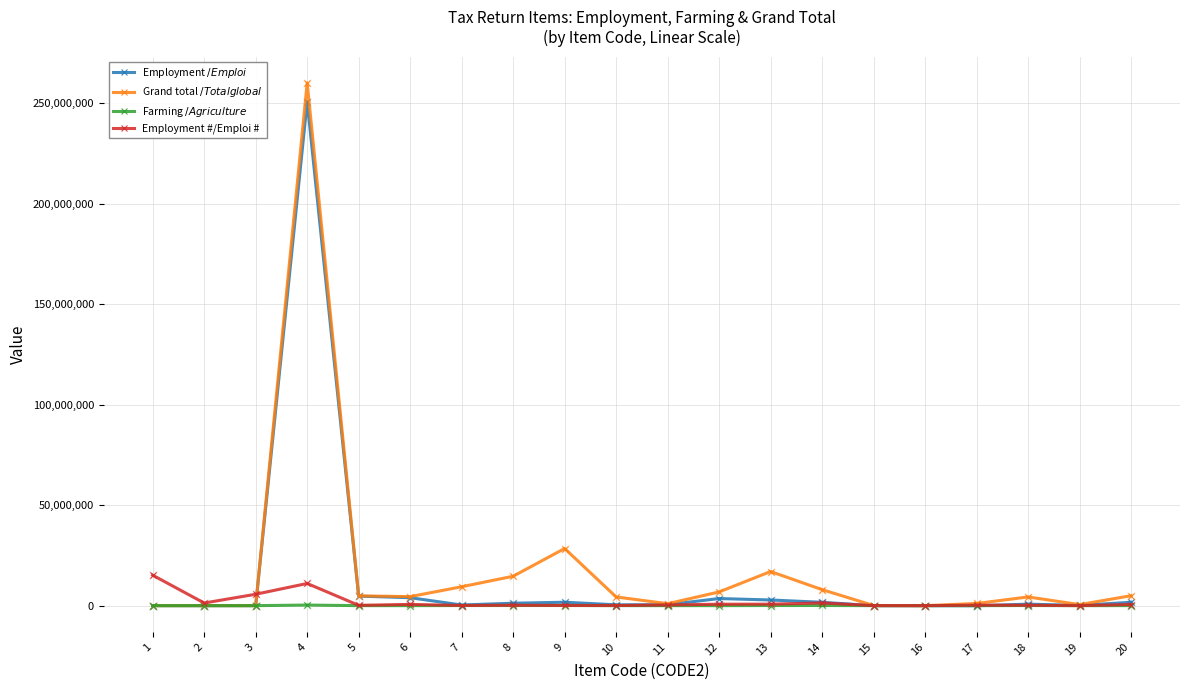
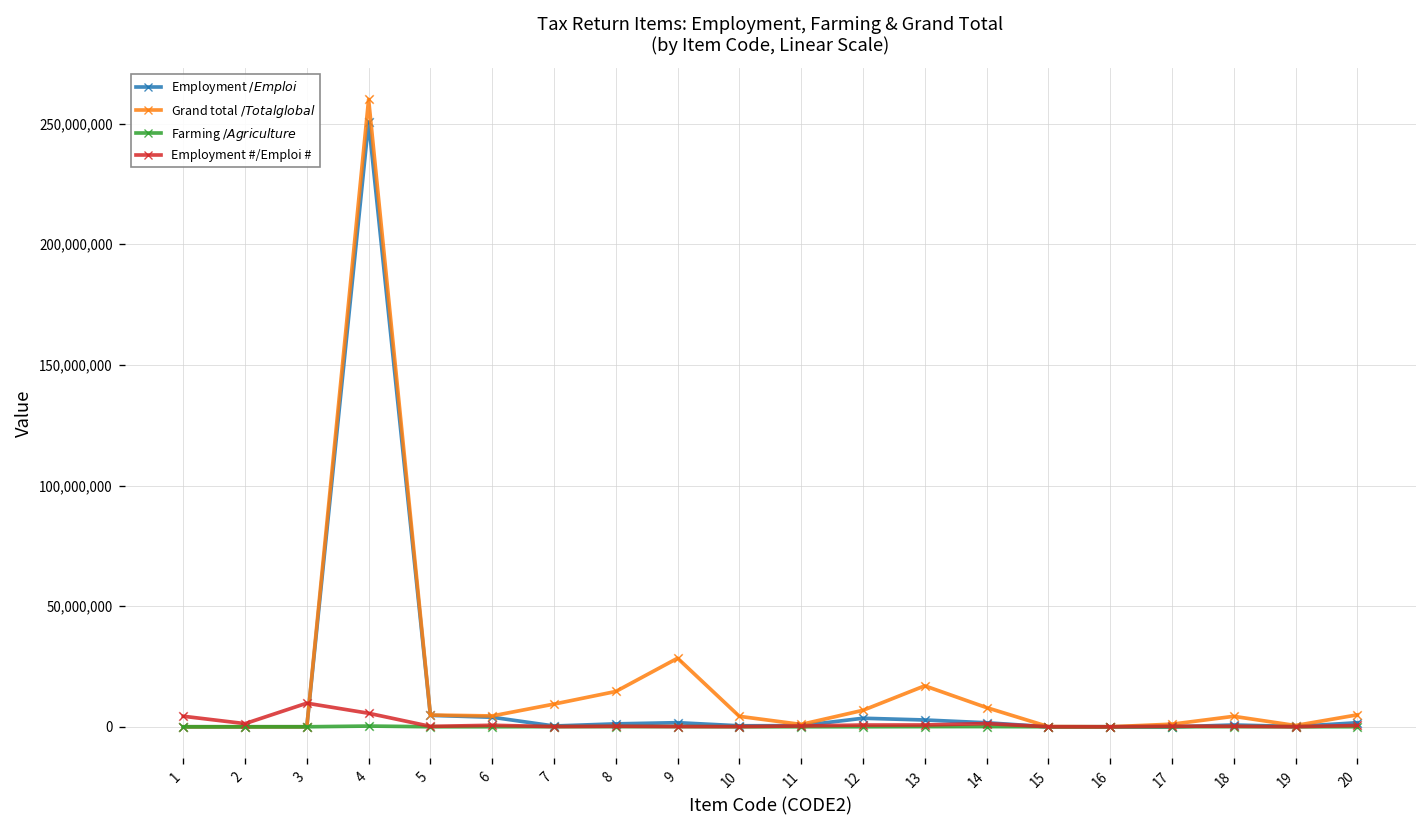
  {
    "Employment #/Emploi #": {
-     "1": "15,000,000",
+     "1": "4,000,000",
      "2": "1,000,000",
-     "3": "6,000,000",
-     "4": "11,000,000"
+     "3": "10,000,000",
+     "4": "6,000,000"
    }
  }
